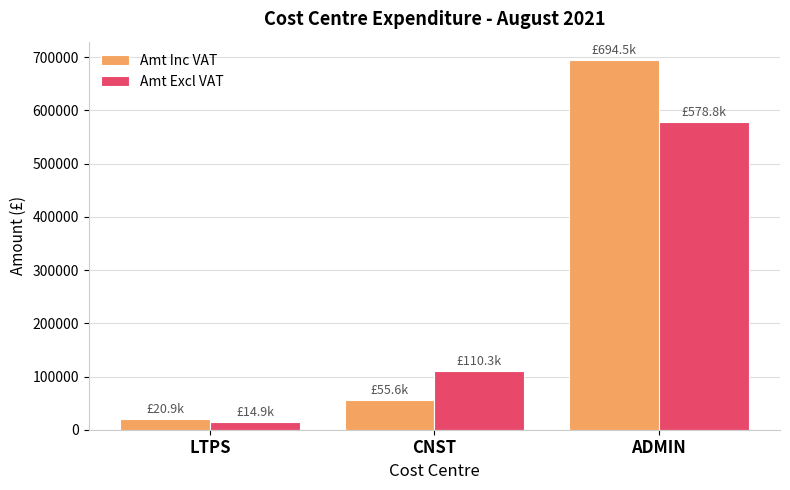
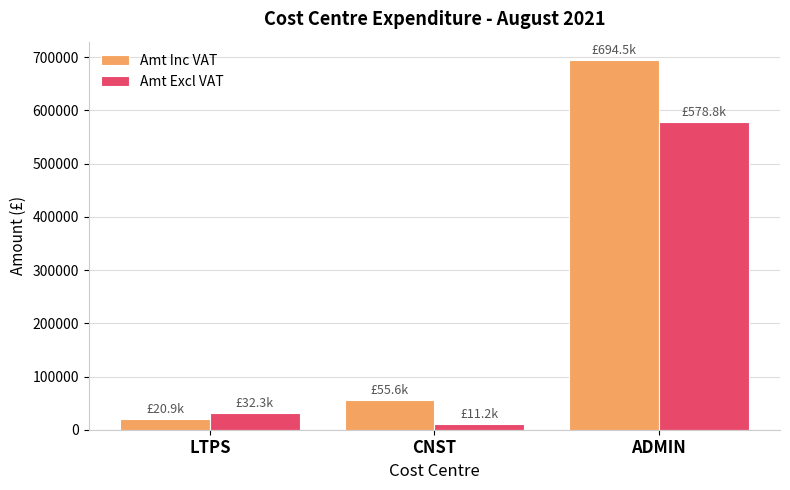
  {
    "Amt Inc VAT": {
      "LTPS": "£20.9k",
      "CNST": "£55.6k",
      "ADMIN": "£694.5k"
    },
    "Amt Excl VAT": {
-     "LTPS": "£14.9k",
-     "CNST": "£110.3k",
+     "LTPS": "£32.3k",
+     "CNST": "£11.2k",
      "ADMIN": "£578.8k"
    }
  }
